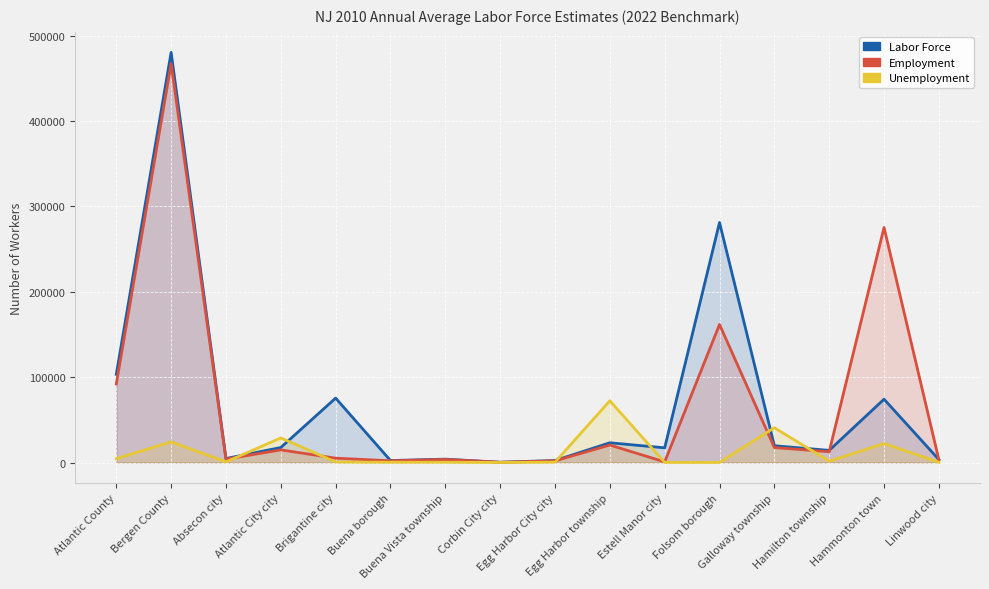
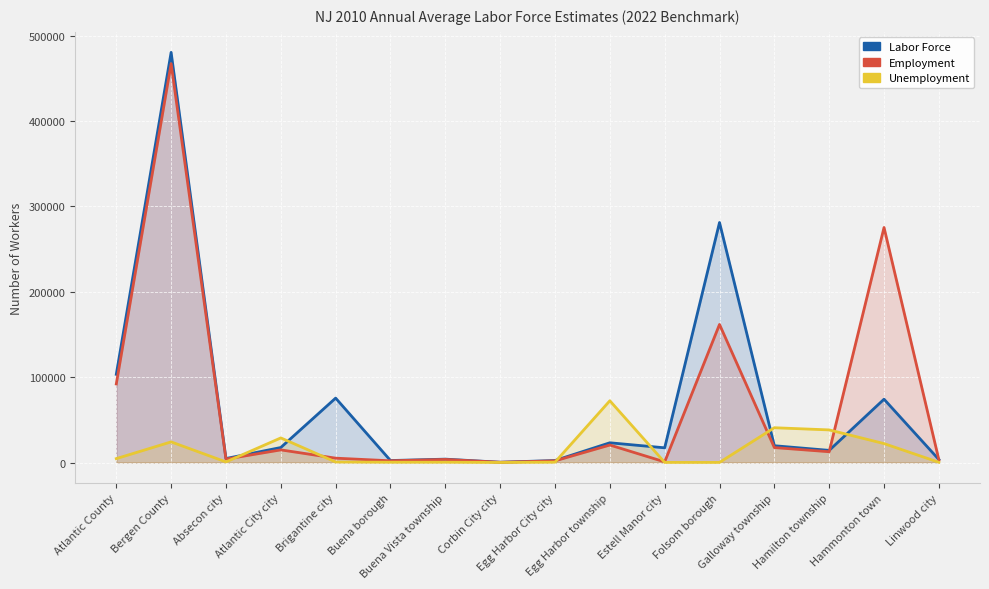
  {
    "Labor Force": {
      "Atlantic County": 100000,
      "Bergen County": 480000,
      "Brigantine city": 80000,
      "Estell Manor city": 20000,
      "Folsom borough": 280000,
      "Hammonton town": 70000
    },
    "Employment": {
      "Atlantic County": 90000,
      "Bergen County": 470000,
      "Brigantine city": 10000,
      "Folsom borough": 160000,
      "Hammonton town": 280000
    },
    "Unemployment": {
      "Atlantic County": 0,
      "Bergen County": 20000,
      "Absecon city": 0,
      "Atlantic City city": 30000,
      "Brigantine city": 0,
      "Buena Vista township": 0,
      "Egg Harbor township": 70000,
      "Folsom borough": 0,
      "Galloway township": 40000,
-     "Hamilton township": 0,
+     "Hamilton township": 40000,
      "Hammonton town": 20000,
      "Linwood city": 0
    }
  }
